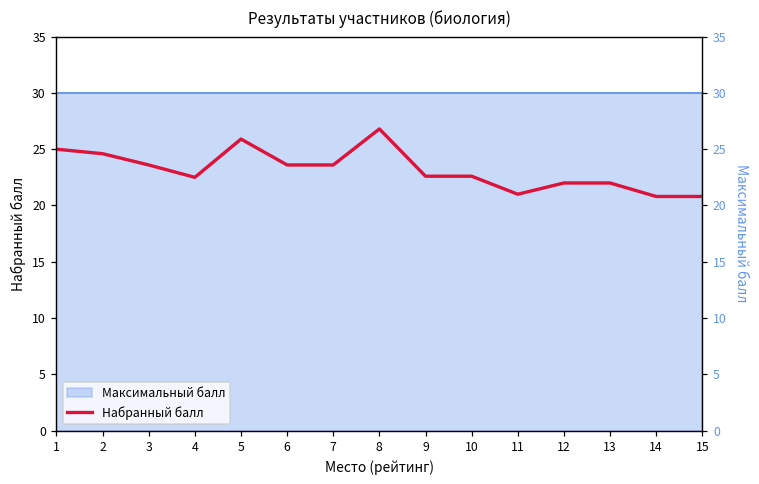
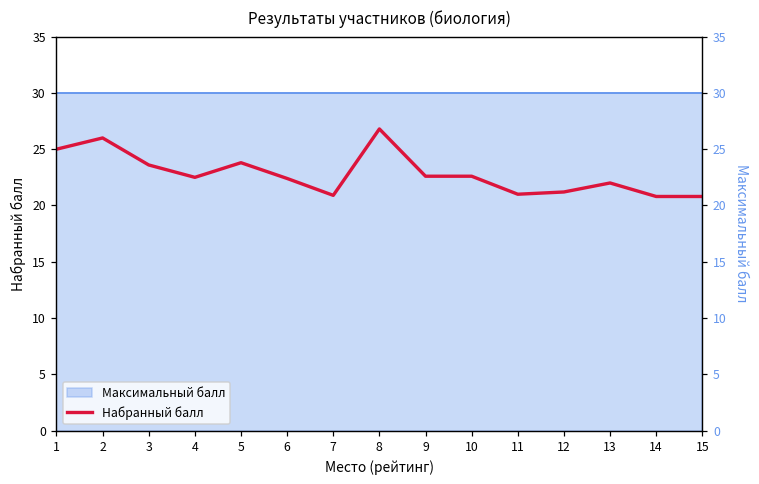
  {
    "Максимальный балл": {
      "1": 30.0,
      "2": 30.0,
      "3": 30.0,
      "4": 30.0,
      "5": 30.0,
      "6": 30.0,
      "7": 30.0,
      "8": 30.0,
      "9": 30.0,
      "10": 30.0,
      "11": 30.0,
      "12": 30.0,
      "13": 30.0,
      "14": 30.0,
      "15": 30.0
    },
    "Набранный балл": {
      "1": 25.0,
-     "2": 24.6,
+     "2": 26.0,
      "3": 23.6,
      "4": 22.5,
-     "5": 25.9,
-     "6": 23.6,
-     "7": 23.6,
+     "5": 23.8,
+     "6": 22.4,
+     "7": 20.9,
      "8": 26.8,
      "9": 22.6,
      "10": 22.6,
      "11": 21.0,
-     "12": 22.0,
+     "12": 21.2,
      "13": 22.0,
      "14": 20.8,
      "15": 20.8
    }
  }
